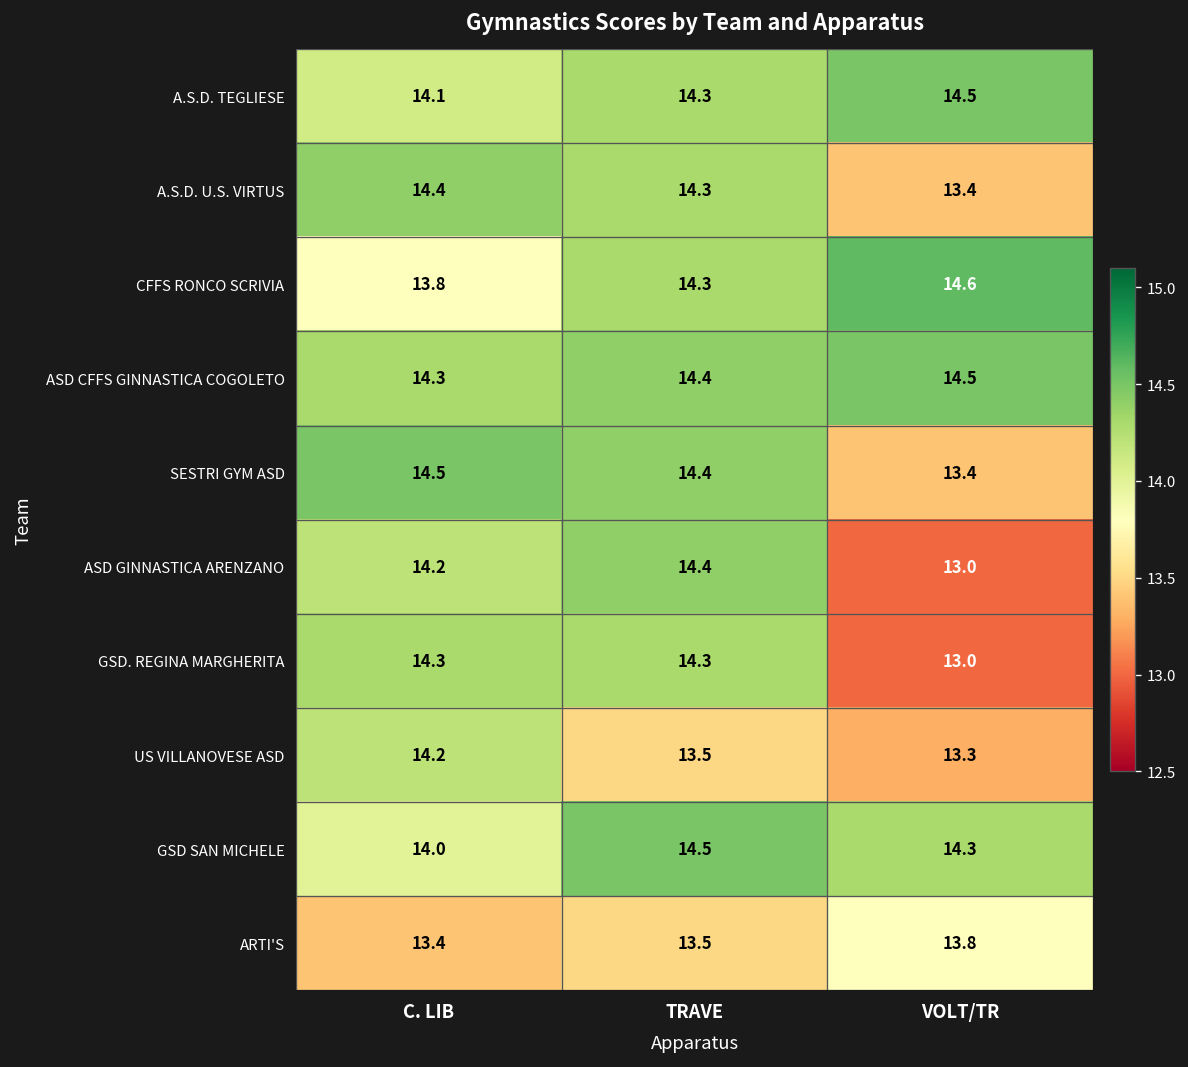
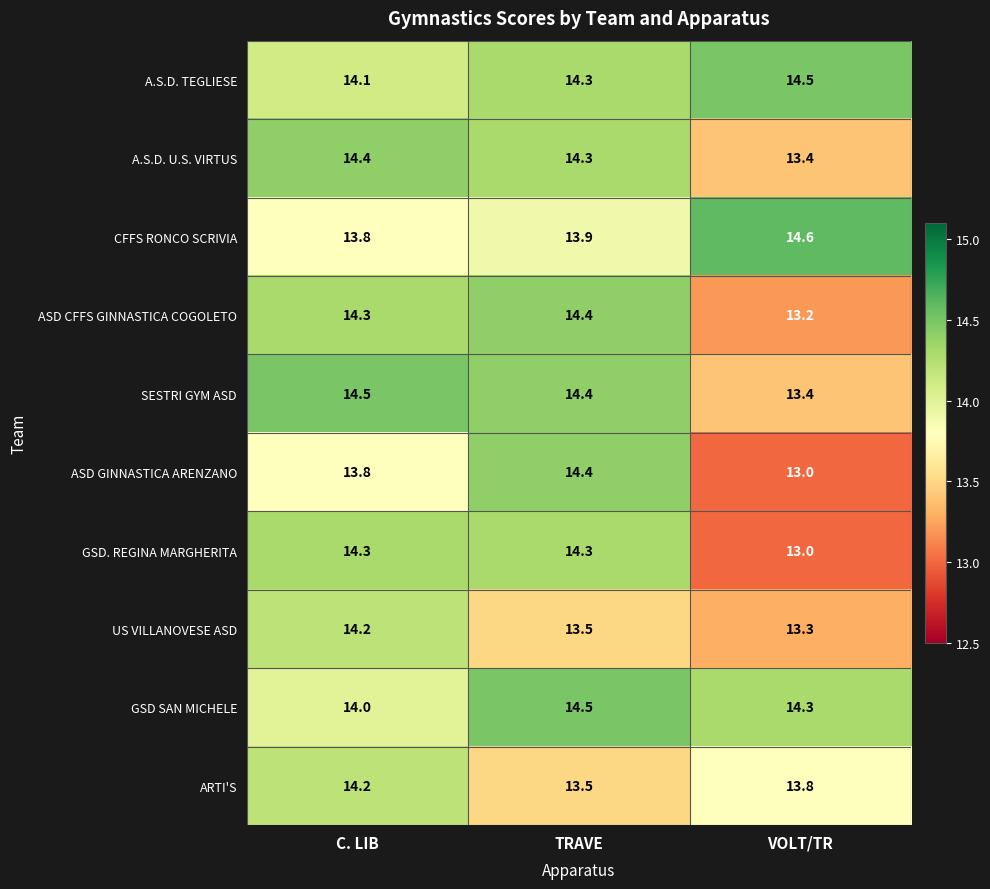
  {
    "A.S.D. TEGLIESE": {
      "C. LIB": 14.1,
      "TRAVE": 14.3,
      "VOLT/TR": 14.5
    },
    "A.S.D. U.S. VIRTUS": {
      "C. LIB": 14.4,
      "TRAVE": 14.3,
      "VOLT/TR": 13.4
    },
    "CFFS RONCO SCRIVIA": {
      "C. LIB": 13.8,
-     "TRAVE": 14.3,
+     "TRAVE": 13.9,
      "VOLT/TR": 14.6
    },
    "ASD CFFS GINNASTICA COGOLETO": {
      "C. LIB": 14.3,
      "TRAVE": 14.4,
-     "VOLT/TR": 14.5
+     "VOLT/TR": 13.2
    },
    "SESTRI GYM ASD": {
      "C. LIB": 14.5,
      "TRAVE": 14.4,
      "VOLT/TR": 13.4
    },
    "ASD GINNASTICA ARENZANO": {
-     "C. LIB": 14.2,
+     "C. LIB": 13.8,
      "TRAVE": 14.4,
      "VOLT/TR": 13.0
    },
    "GSD. REGINA MARGHERITA": {
      "C. LIB": 14.3,
      "TRAVE": 14.3,
      "VOLT/TR": 13.0
    },
    "US VILLANOVESE ASD": {
      "C. LIB": 14.2,
      "TRAVE": 13.5,
      "VOLT/TR": 13.3
    },
    "GSD SAN MICHELE": {
      "C. LIB": 14.0,
      "TRAVE": 14.5,
      "VOLT/TR": 14.3
    },
    "ARTI'S": {
-     "C. LIB": 13.4,
+     "C. LIB": 14.2,
      "TRAVE": 13.5,
      "VOLT/TR": 13.8
    }
  }
